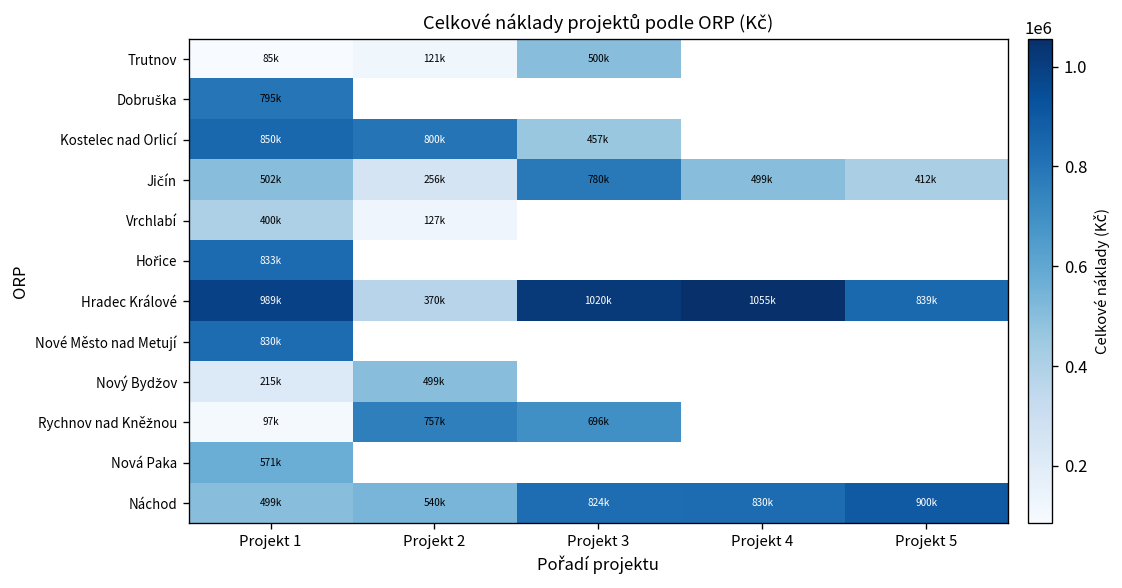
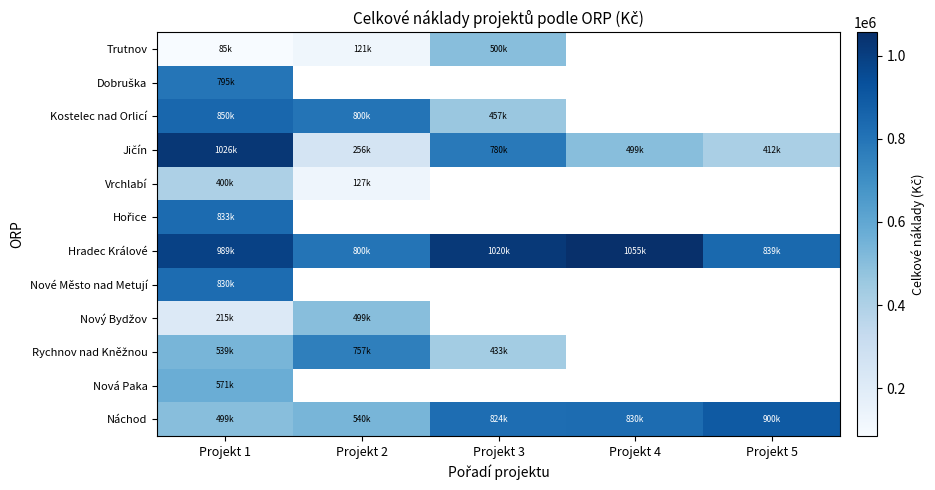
  {
    "Trutnov": {
      "Projekt 1": "85k",
      "Projekt 2": "121k",
      "Projekt 3": "500k"
    },
    "Dobruška": {
      "Projekt 1": "795k"
    },
    "Kostelec nad Orlicí": {
      "Projekt 1": "850k",
      "Projekt 2": "800k",
      "Projekt 3": "457k"
    },
    "Jičín": {
-     "Projekt 1": "502k",
+     "Projekt 1": "1026k",
      "Projekt 2": "256k",
      "Projekt 3": "780k",
      "Projekt 4": "499k",
      "Projekt 5": "412k"
    },
    "Vrchlabí": {
      "Projekt 1": "400k",
      "Projekt 2": "127k"
    },
    "Hořice": {
      "Projekt 1": "833k"
    },
    "Hradec Králové": {
      "Projekt 1": "989k",
-     "Projekt 2": "370k",
+     "Projekt 2": "800k",
      "Projekt 3": "1020k",
      "Projekt 4": "1055k",
      "Projekt 5": "839k"
    },
    "Nové Město nad Metují": {
      "Projekt 1": "830k"
    },
    "Nový Bydžov": {
      "Projekt 1": "215k",
      "Projekt 2": "499k"
    },
    "Rychnov nad Kněžnou": {
-     "Projekt 1": "97k",
+     "Projekt 1": "539k",
      "Projekt 2": "757k",
-     "Projekt 3": "696k"
+     "Projekt 3": "433k"
    },
    "Nová Paka": {
      "Projekt 1": "571k"
    },
    "Náchod": {
      "Projekt 1": "499k",
      "Projekt 2": "540k",
      "Projekt 3": "824k",
      "Projekt 4": "830k",
      "Projekt 5": "900k"
    }
  }
